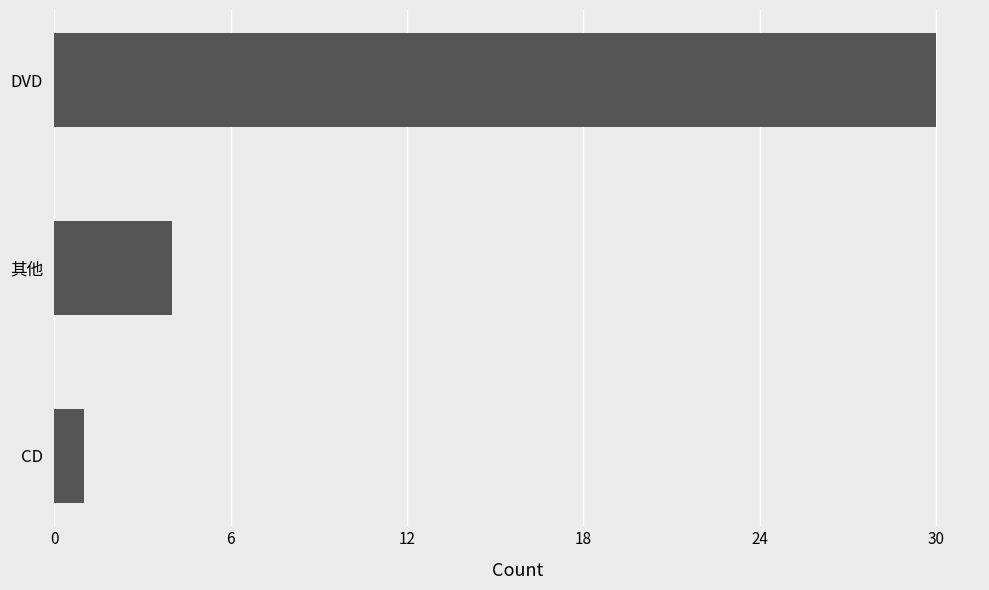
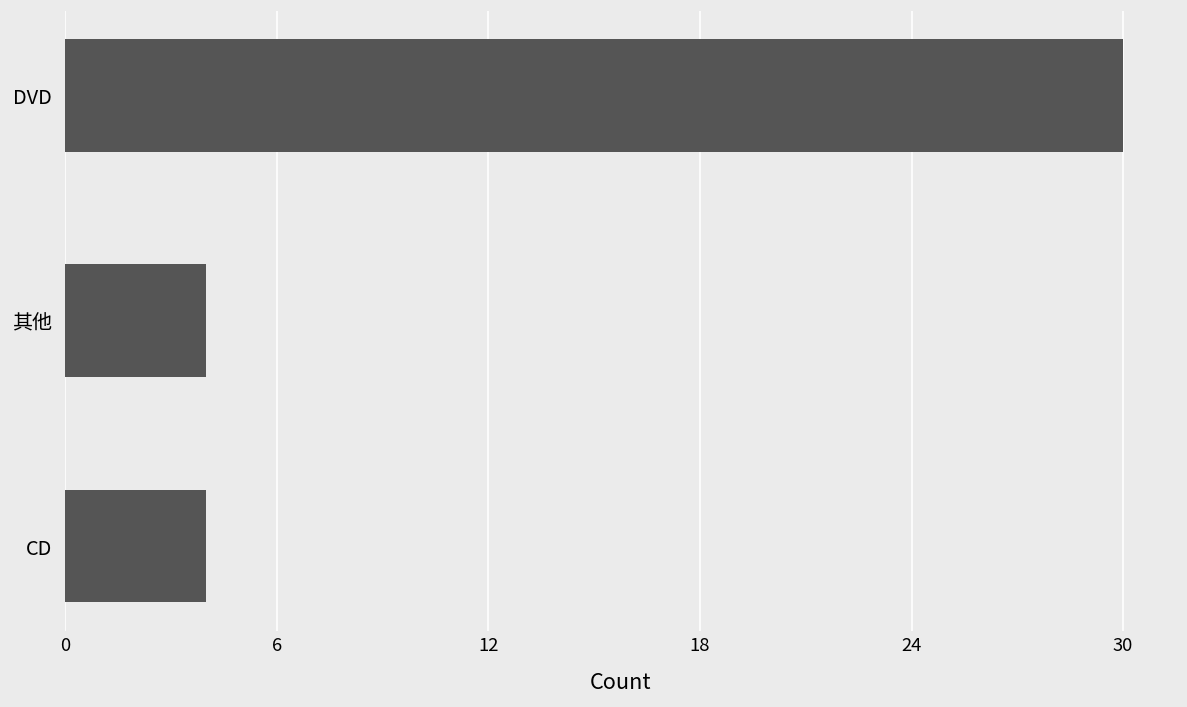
  {
    "DVD": 30,
    "其他": 4,
-   "CD": 1
+   "CD": 4
  }
